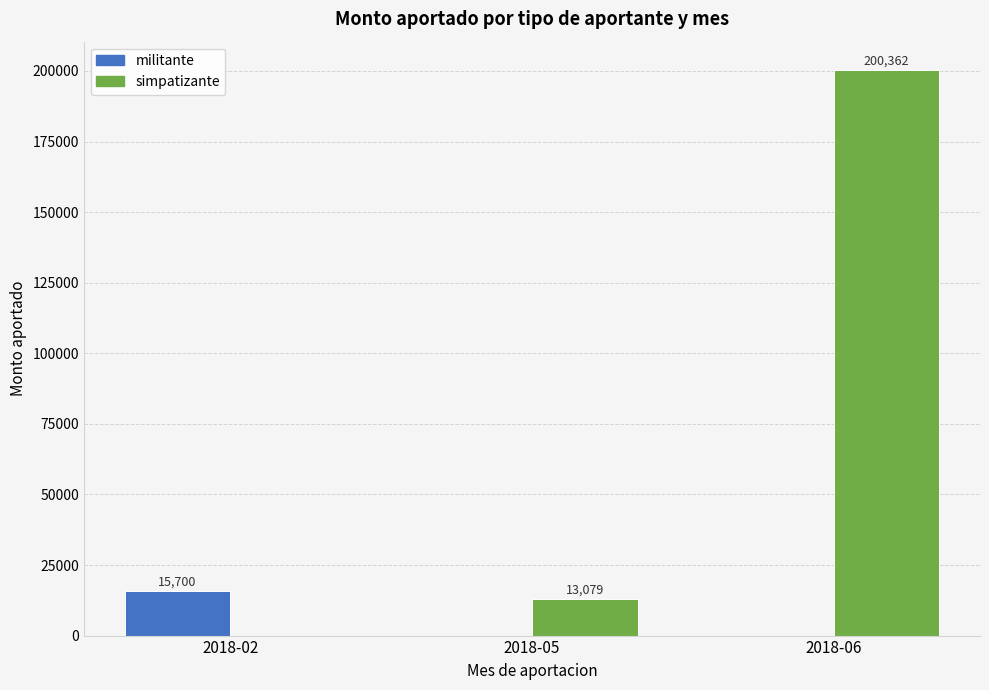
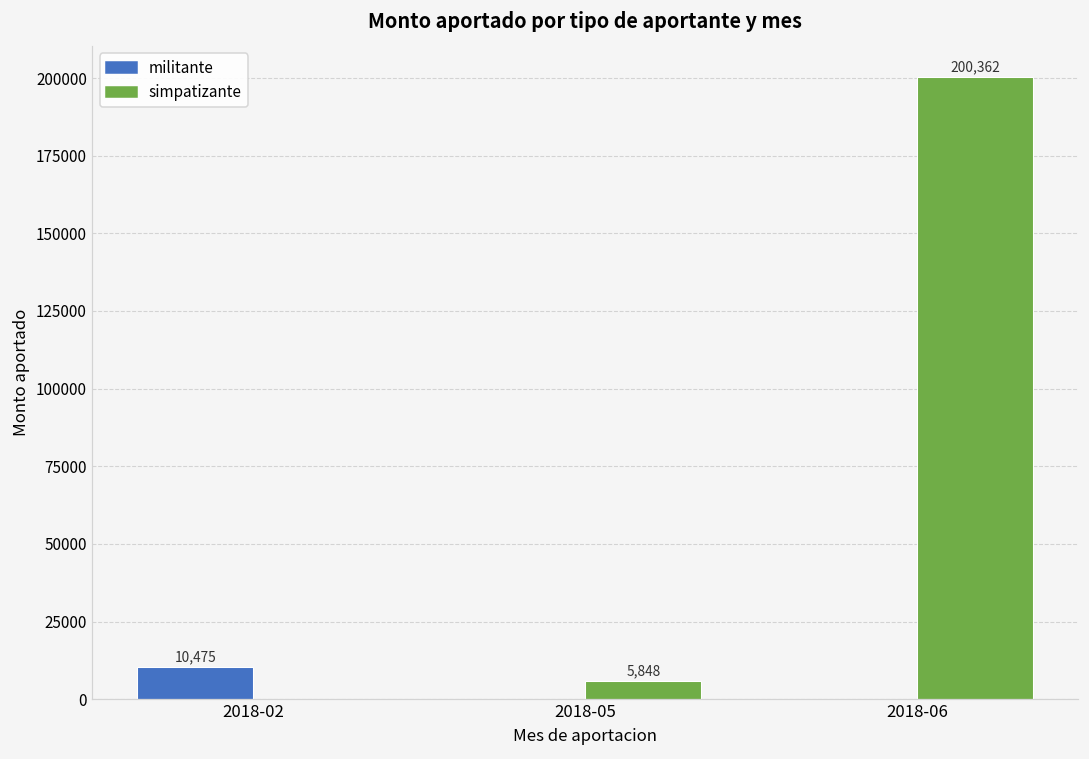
  {
    "militante": {
-     "2018-02": "15,700"
+     "2018-02": "10,475"
    },
    "simpatizante": {
-     "2018-05": "13,079",
+     "2018-05": "5,848",
      "2018-06": "200,362"
    }
  }
